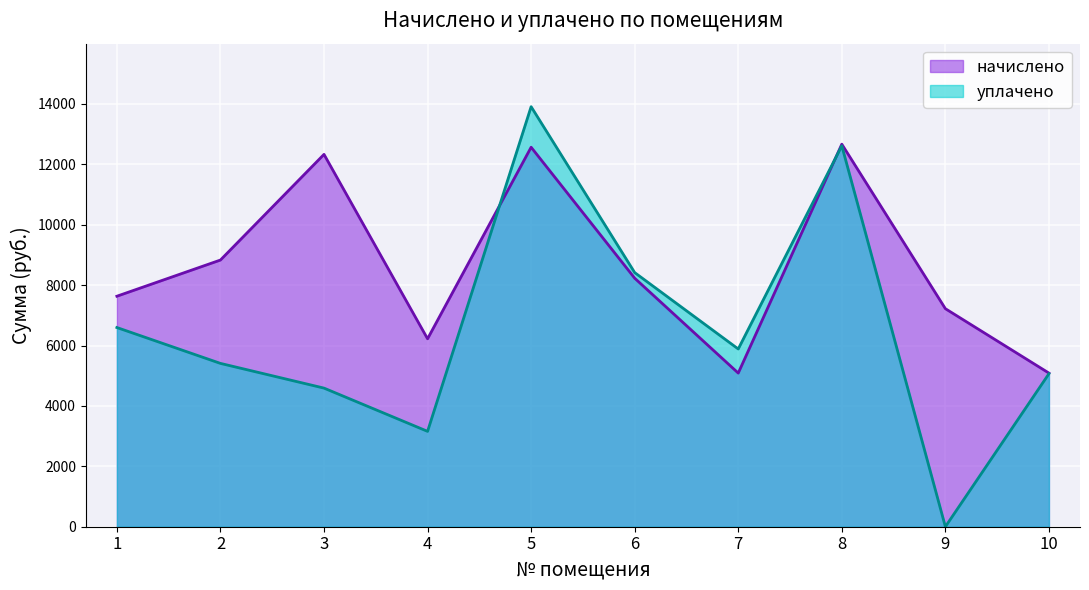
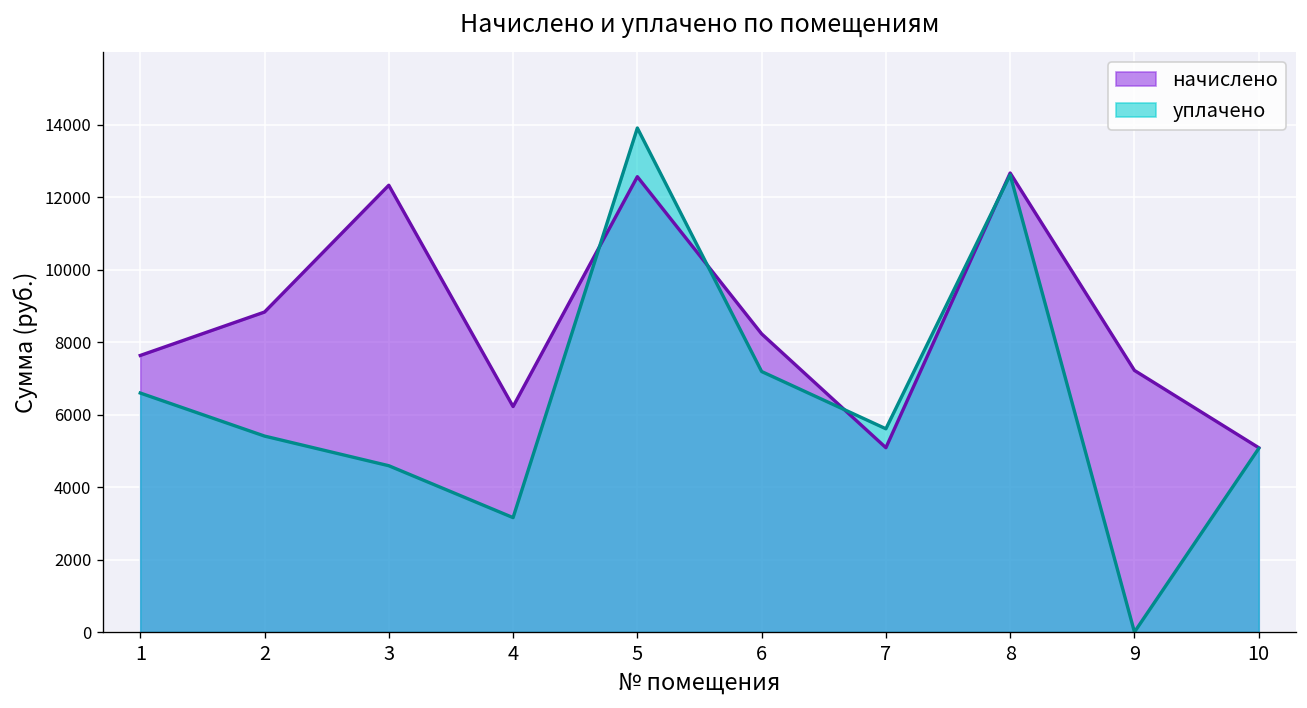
  {
    "начислено": {
      "1": 7600,
      "2": 8800,
      "3": 12300,
      "4": 6200,
      "5": 12600,
      "6": 8200,
      "7": 5100,
      "9": 7200
    },
    "уплачено": {
      "1": 6600,
      "2": 5400,
      "3": 4600,
      "4": 3200,
      "5": 13900,
-     "6": 8400,
-     "7": 5900,
+     "6": 7200,
+     "7": 5600,
      "9": 0
    }
  }
